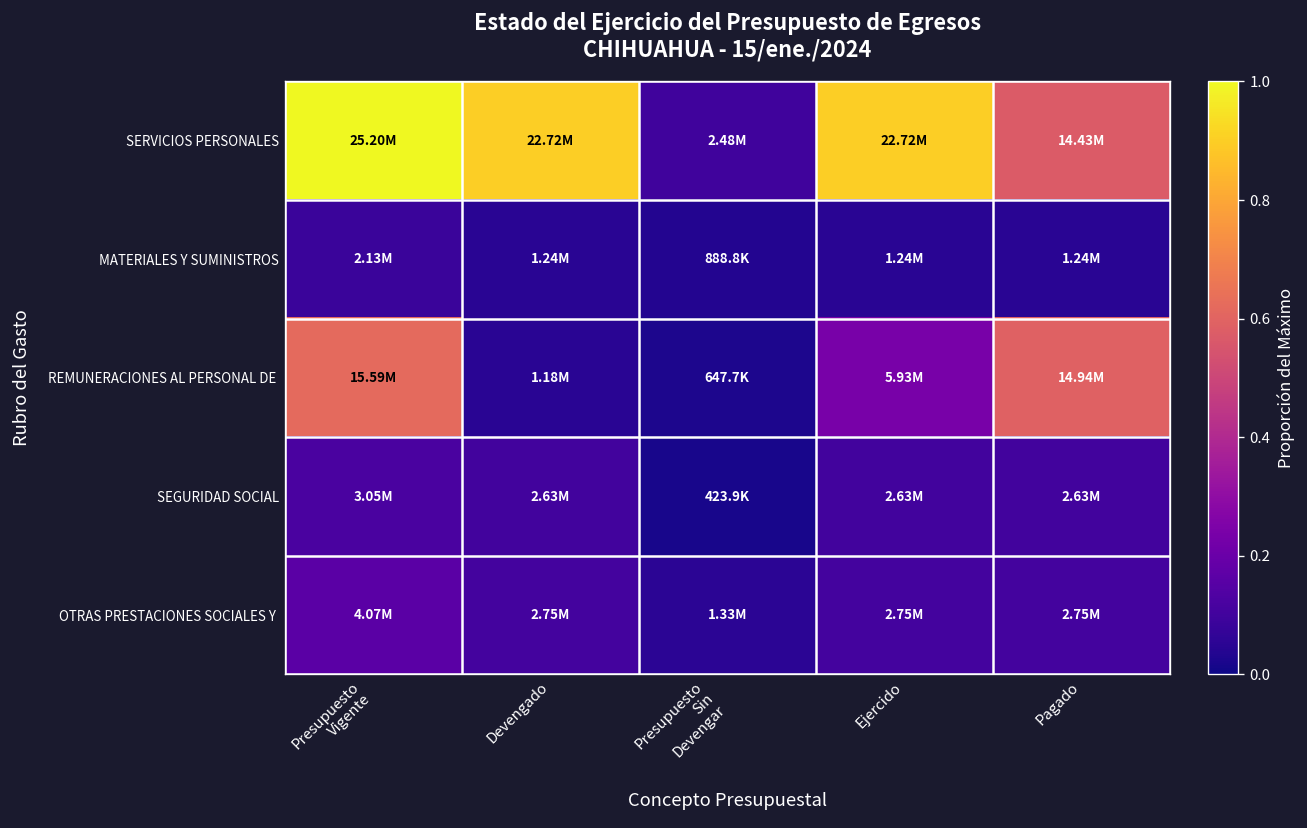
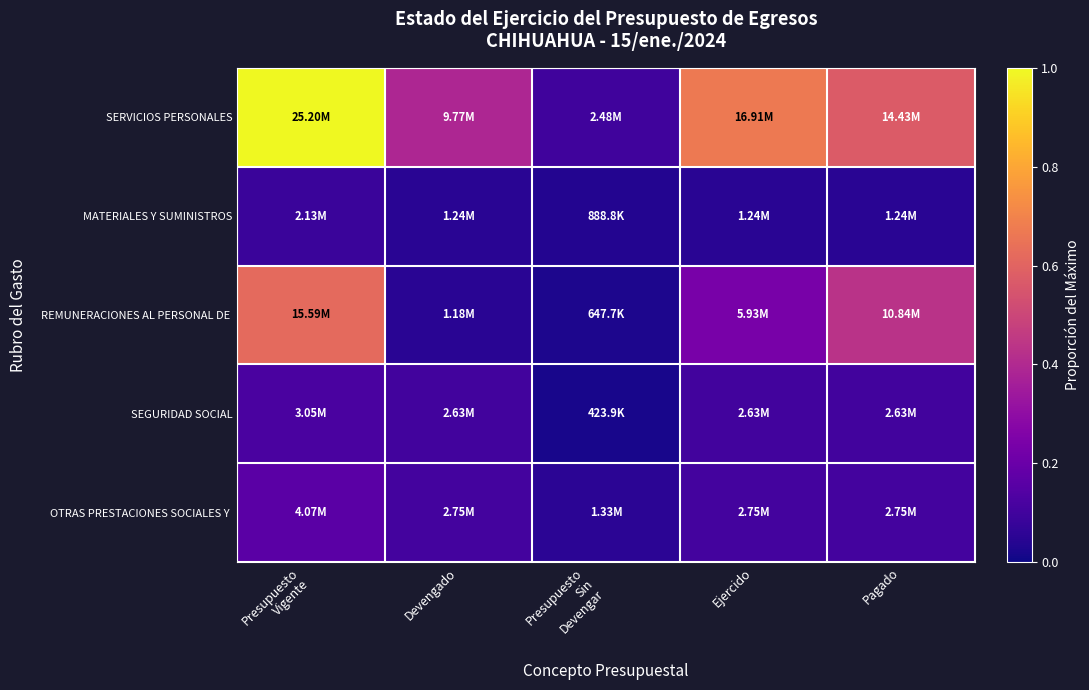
  {
    "SERVICIOS PERSONALES": {
      "Presupuesto Vigente": "25.20M",
-     "Devengado": "22.72M",
+     "Devengado": "9.77M",
      "Presupuesto Sin Devengar": "2.48M",
-     "Ejercido": "22.72M",
+     "Ejercido": "16.91M",
      "Pagado": "14.43M"
    },
    "MATERIALES Y SUMINISTROS": {
      "Presupuesto Vigente": "2.13M",
      "Devengado": "1.24M",
      "Presupuesto Sin Devengar": "888.8K",
      "Ejercido": "1.24M",
      "Pagado": "1.24M"
    },
    "REMUNERACIONES AL PERSONAL DE": {
      "Presupuesto Vigente": "15.59M",
      "Devengado": "1.18M",
      "Presupuesto Sin Devengar": "647.7K",
      "Ejercido": "5.93M",
-     "Pagado": "14.94M"
+     "Pagado": "10.84M"
    },
    "SEGURIDAD SOCIAL": {
      "Presupuesto Vigente": "3.05M",
      "Devengado": "2.63M",
      "Presupuesto Sin Devengar": "423.9K",
      "Ejercido": "2.63M",
      "Pagado": "2.63M"
    },
    "OTRAS PRESTACIONES SOCIALES Y": {
      "Presupuesto Vigente": "4.07M",
      "Devengado": "2.75M",
      "Presupuesto Sin Devengar": "1.33M",
      "Ejercido": "2.75M",
      "Pagado": "2.75M"
    }
  }
